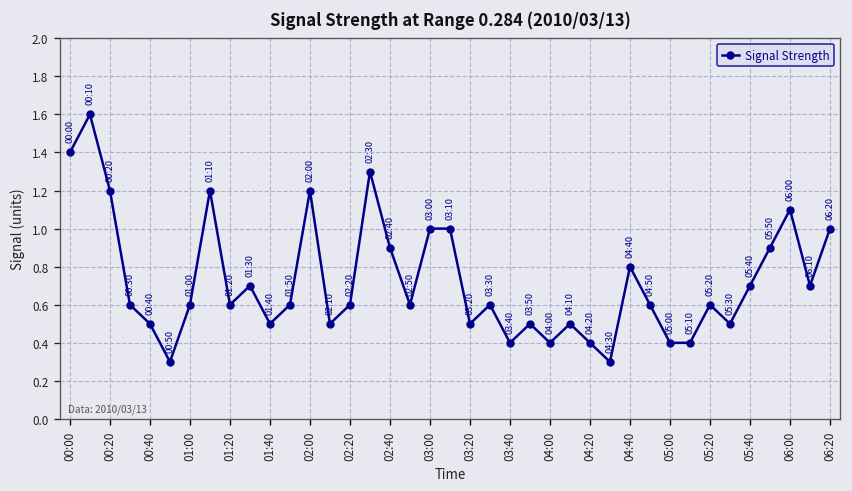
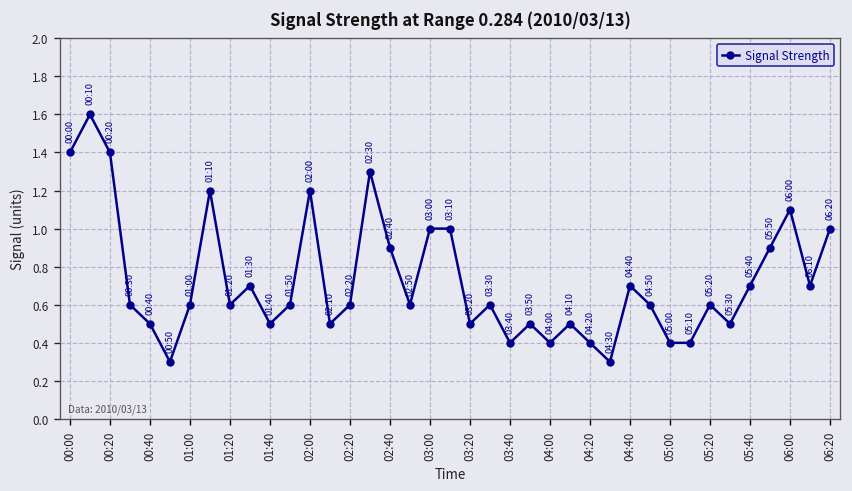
  {
-   "00:20": 1.2,
-   "04:40": 0.8
+   "00:20": 1.4,
+   "04:40": 0.7
  }
